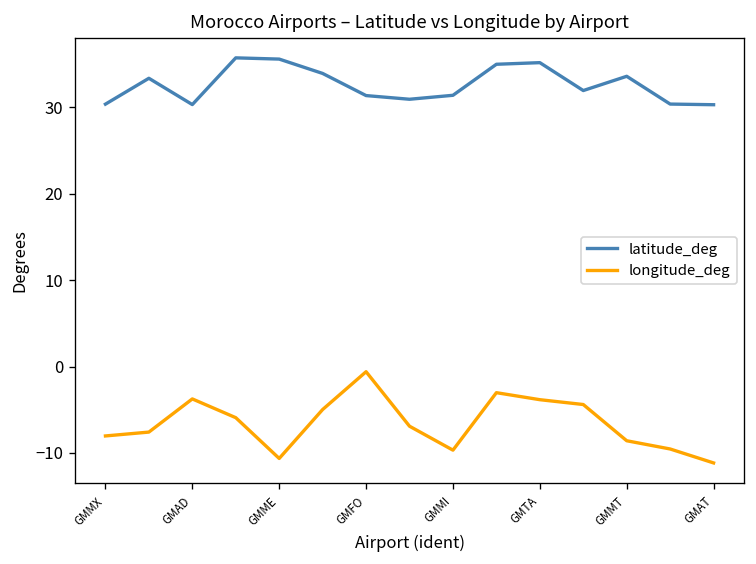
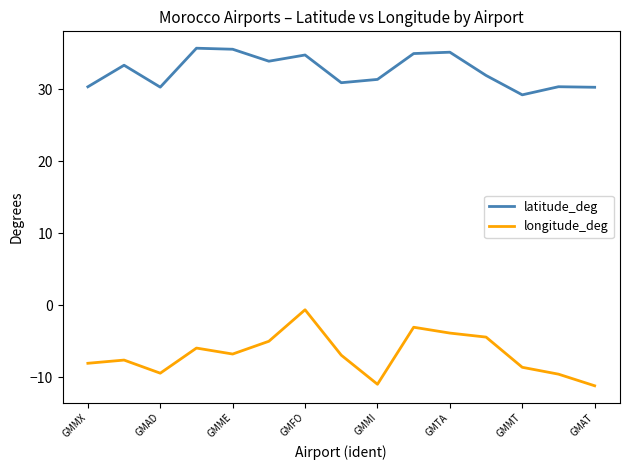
  {
    "latitude_deg": {
      "GMMX": 30,
      "GMAD": 30,
      "GMME": 36,
-     "GMFO": 31,
+     "GMFO": 35,
      "GMMI": 31,
      "GMTA": 35,
-     "GMMT": 34,
+     "GMMT": 29,
      "GMAT": 30
    },
    "longitude_deg": {
      "GMMX": -8,
-     "GMAD": -4,
-     "GMME": -11,
+     "GMAD": -9,
+     "GMME": -7,
      "GMFO": -1,
-     "GMMI": -10,
+     "GMMI": -11,
      "GMTA": -4,
      "GMMT": -9,
      "GMAT": -11
    }
  }
